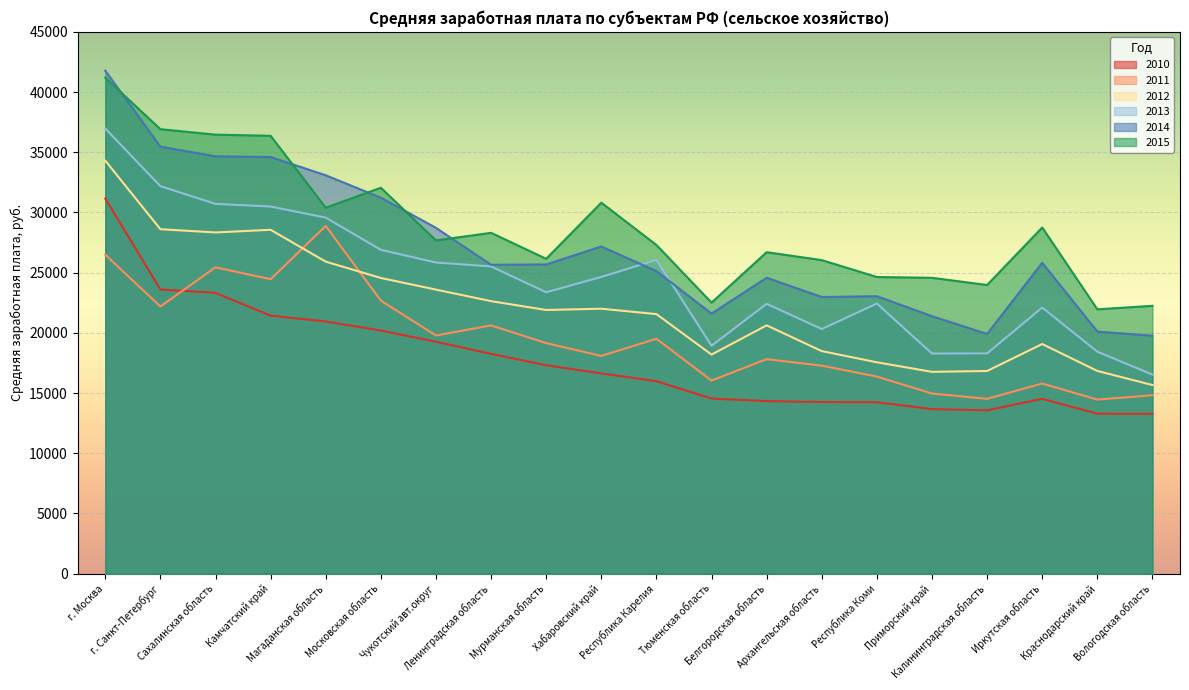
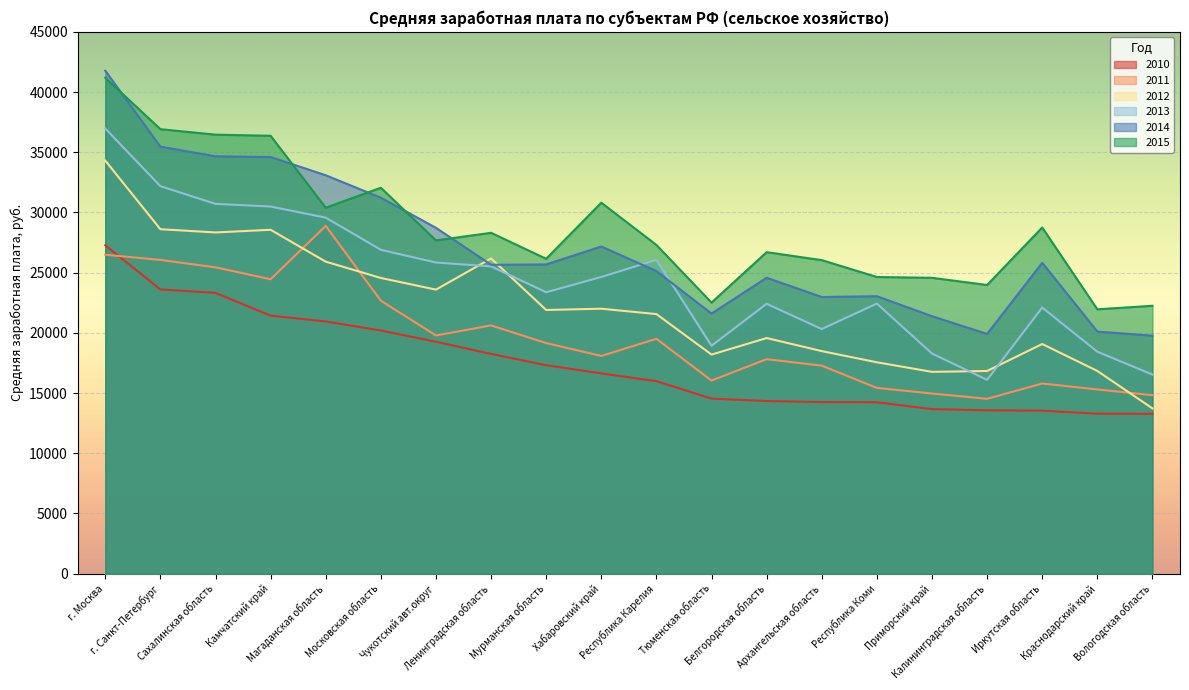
  {
    "2010": {
-     "г. Москва": 31200,
+     "г. Москва": 27300,
      "г. Санкт-Петербург": 23600,
      "Сахалинская область": 23300,
      "Камчатский край": 21400,
      "Магаданская область": 20900,
      "Московская область": 20200,
      "Чукотский авт.округ": 19300,
      "Ленинградская область": 18300,
      "Мурманская область": 17300,
      "Хабаровский край": 16600,
      "Республика Карелия": 16000,
      "Тюменская область": 14500,
      "Белгородская область": 14300,
      "Архангельская область": 14200,
      "Республика Коми": 14200,
      "Приморский край": 13700,
      "Калининградская область": 13600,
-     "Иркутская область": 14500,
+     "Иркутская область": 13500,
      "Краснодарский край": 13300,
      "Вологодская область": 13300
    },
    "2011": {
      "г. Москва": 26500,
-     "г. Санкт-Петербург": 22200,
+     "г. Санкт-Петербург": 26100,
      "Сахалинская область": 25400,
      "Камчатский край": 24500,
      "Магаданская область": 28900,
      "Московская область": 22700,
      "Чукотский авт.округ": 19800,
      "Ленинградская область": 20600,
      "Мурманская область": 19100,
      "Хабаровский край": 18100,
      "Республика Карелия": 19500,
      "Тюменская область": 16000,
      "Белгородская область": 17800,
      "Архангельская область": 17300,
-     "Республика Коми": 16400,
+     "Республика Коми": 15400,
      "Приморский край": 15000,
      "Калининградская область": 14500,
      "Иркутская область": 15800,
-     "Краснодарский край": 14500,
+     "Краснодарский край": 15300,
      "Вологодская область": 14800
    },
    "2012": {
      "г. Москва": 34300,
      "г. Санкт-Петербург": 28600,
      "Сахалинская область": 28300,
      "Камчатский край": 28600,
      "Магаданская область": 25900,
      "Московская область": 24600,
      "Чукотский авт.округ": 23600,
-     "Ленинградская область": 22600,
+     "Ленинградская область": 26200,
      "Мурманская область": 21900,
      "Хабаровский край": 22000,
      "Республика Карелия": 21600,
      "Тюменская область": 18200,
-     "Белгородская область": 20600,
+     "Белгородская область": 19600,
      "Архангельская область": 18500,
      "Республика Коми": 17600,
      "Приморский край": 16800,
      "Калининградская область": 16800,
      "Иркутская область": 19100,
      "Краснодарский край": 16800,
-     "Вологодская область": 15700
+     "Вологодская область": 13700
    },
    "2013": {
      "г. Москва": 37000,
      "г. Санкт-Петербург": 32200,
      "Сахалинская область": 30700,
      "Камчатский край": 30500,
      "Магаданская область": 29600,
      "Московская область": 26900,
      "Чукотский авт.округ": 25800,
      "Мурманская область": 23400,
      "Хабаровский край": 24600,
      "Республика Карелия": 26100,
      "Тюменская область": 18900,
      "Белгородская область": 22400,
      "Архангельская область": 20300,
      "Республика Коми": 22400,
      "Приморский край": 18300,
-     "Калининградская область": 18300,
+     "Калининградская область": 16100,
      "Иркутская область": 22100,
      "Краснодарский край": 18400,
      "Вологодская область": 16500
    },
    "2014": {
      "г. Москва": 41800,
      "г. Санкт-Петербург": 35500,
      "Сахалинская область": 34700,
      "Камчатский край": 34600,
      "Магаданская область": 33100,
      "Московская область": 31200,
      "Чукотский авт.округ": 28700,
      "Мурманская область": 25700,
      "Хабаровский край": 27200,
      "Республика Карелия": 25100,
      "Тюменская область": 21600,
      "Белгородская область": 24600,
      "Архангельская область": 23000,
      "Республика Коми": 23000,
      "Приморский край": 21400,
      "Калининградская область": 19900,
      "Иркутская область": 25800,
      "Краснодарский край": 20100,
      "Вологодская область": 19800
    },
    "2015": {
      "г. Москва": 41200,
      "г. Санкт-Петербург": 36900,
      "Сахалинская область": 36500,
      "Камчатский край": 36400,
      "Магаданская область": 30400,
      "Московская область": 32100,
      "Чукотский авт.округ": 27700,
      "Ленинградская область": 28300,
      "Мурманская область": 26100,
      "Хабаровский край": 30800,
      "Республика Карелия": 27300,
      "Тюменская область": 22500,
      "Белгородская область": 26700,
      "Архангельская область": 26000,
      "Республика Коми": 24600,
      "Приморский край": 24600,
      "Калининградская область": 24000,
      "Иркутская область": 28700,
      "Краснодарский край": 22000,
      "Вологодская область": 22200
    }
  }
